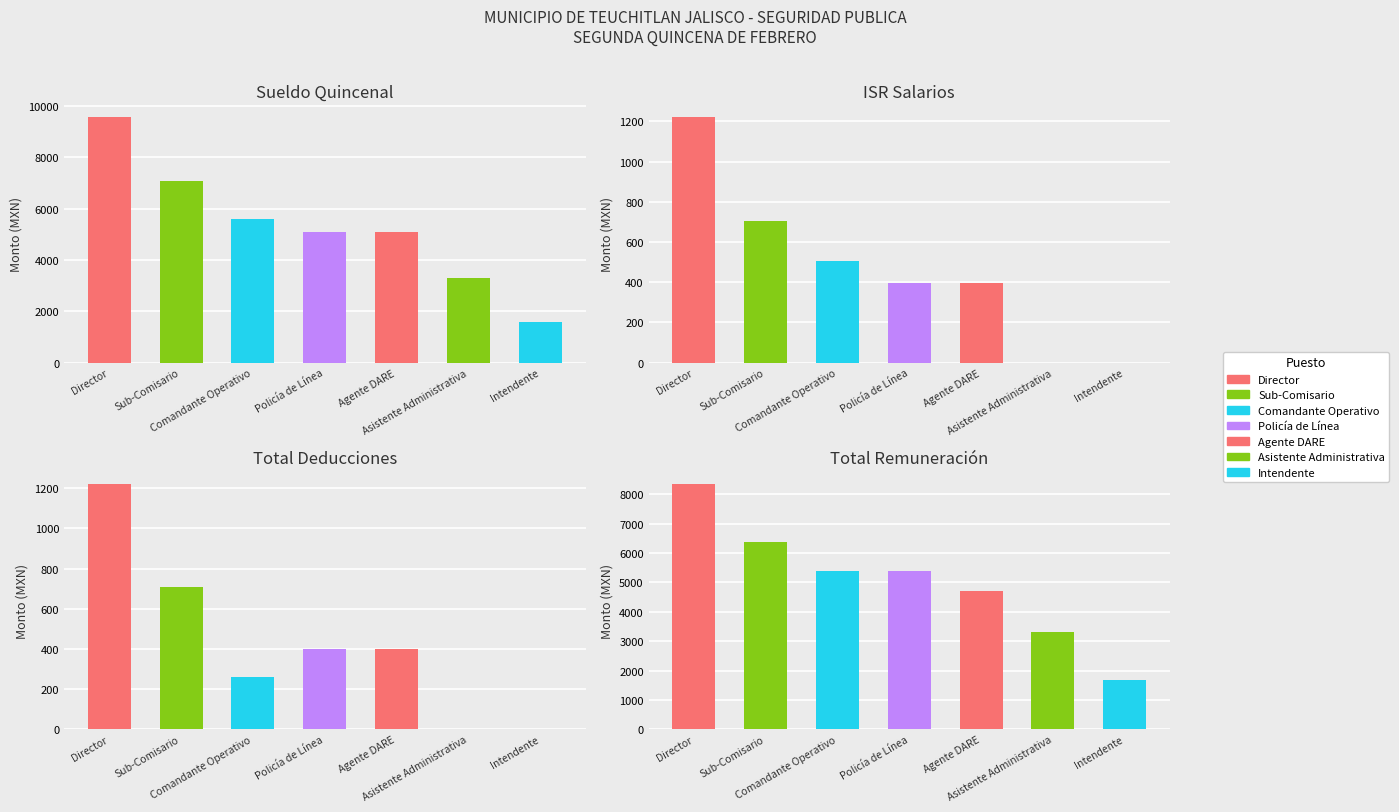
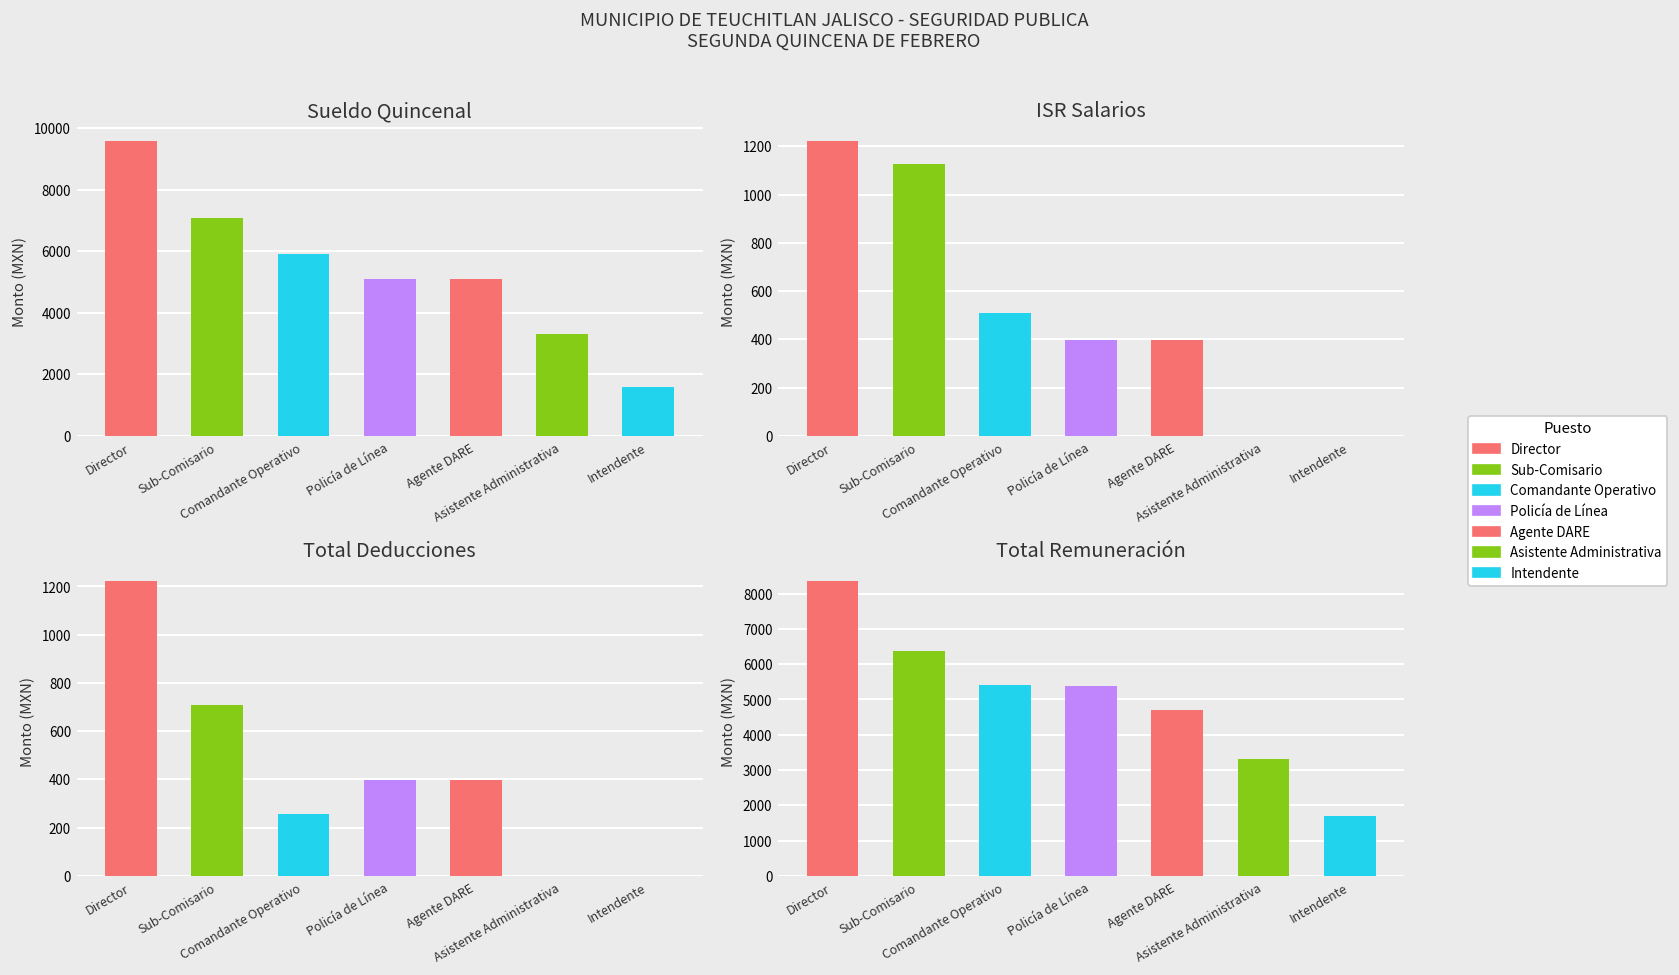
  {
    "Sueldo Quincenal": {
      "Director": 9600,
      "Sub-Comisario": 7100,
-     "Comandante Operativo": 5600,
+     "Comandante Operativo": 5900,
      "Policía de Línea": 5100,
      "Agente DARE": 5100,
      "Asistente Administrativa": 3300,
      "Intendente": 1600
    },
    "ISR Salarios": {
      "Director": 1220,
-     "Sub-Comisario": 710,
+     "Sub-Comisario": 1130,
      "Comandante Operativo": 510,
      "Policía de Línea": 400,
      "Agente DARE": 400,
      "Asistente Administrativa": 0,
      "Intendente": 0
    },
    "Total Deducciones": {
      "Director": 1220,
      "Sub-Comisario": 710,
      "Comandante Operativo": 260,
      "Policía de Línea": 400,
      "Agente DARE": 400,
      "Asistente Administrativa": 0,
      "Intendente": 0
    },
    "Total Remuneración": {
      "Director": 8300,
      "Sub-Comisario": 6400,
      "Comandante Operativo": 5400,
      "Policía de Línea": 5400,
      "Agente DARE": 4700,
      "Asistente Administrativa": 3300,
      "Intendente": 1700
    }
  }
